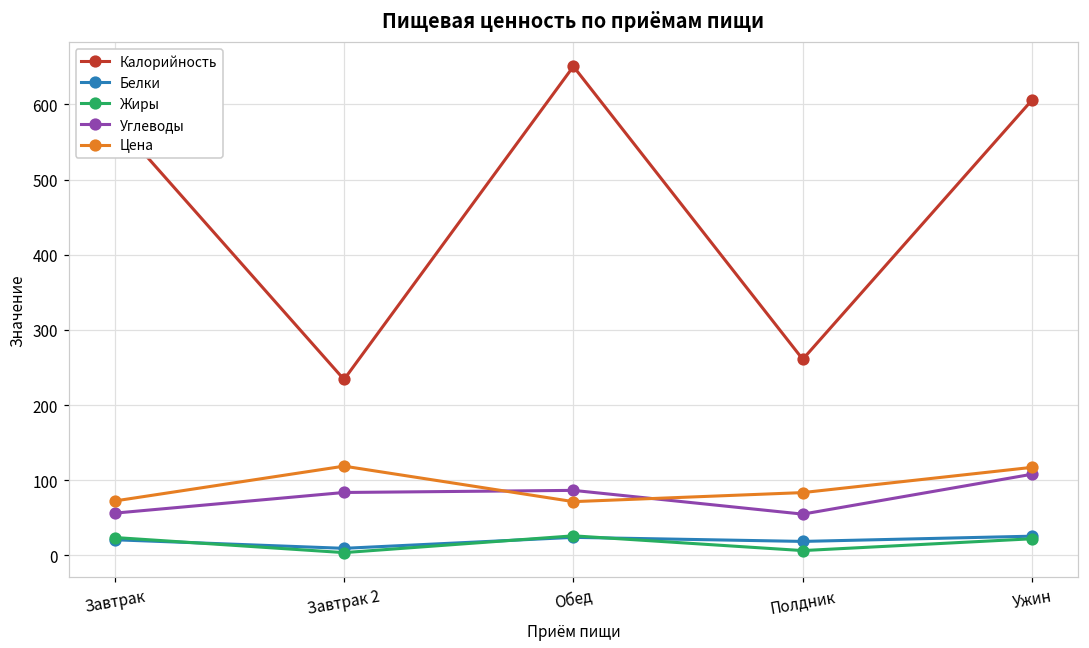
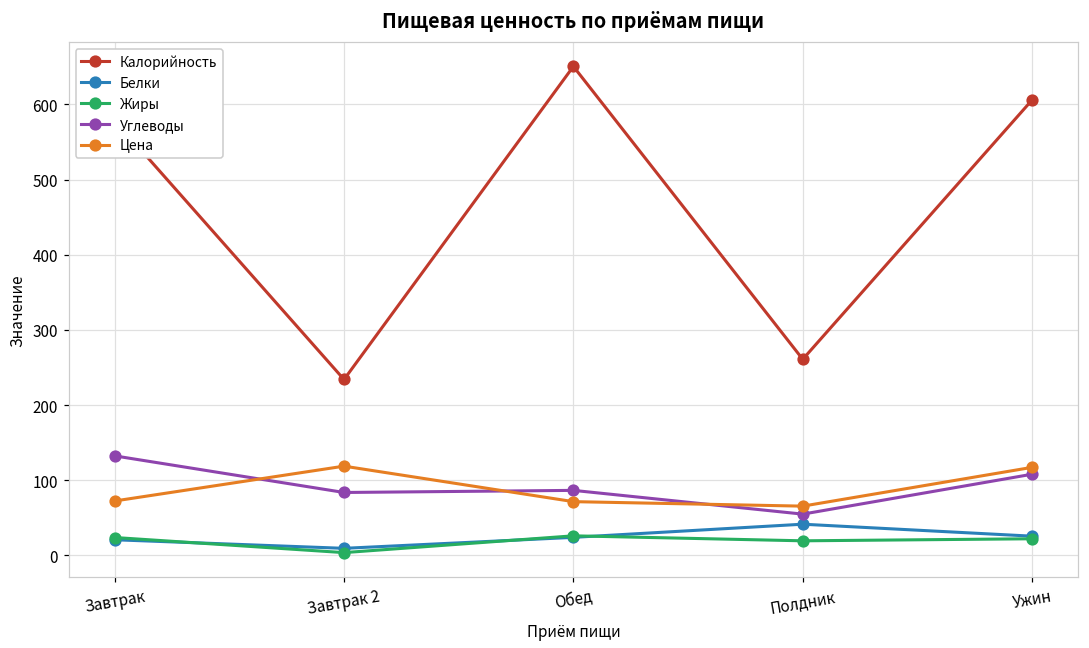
  {
    "Калорийность": {
      "Завтрак 2": 230,
      "Обед": 650,
      "Полдник": 260,
      "Ужин": 610
    },
    "Белки": {
      "Завтрак 2": 10,
-     "Полдник": 20
+     "Полдник": 40
    },
    "Жиры": {
      "Завтрак 2": 0,
-     "Полдник": 10
+     "Полдник": 20
    },
    "Углеводы": {
-     "Завтрак": 60,
+     "Завтрак": 130,
      "Завтрак 2": 80,
      "Обед": 90,
      "Полдник": 60,
      "Ужин": 110
    },
    "Цена": {
      "Завтрак": 70,
      "Завтрак 2": 120,
      "Обед": 70,
-     "Полдник": 80,
+     "Полдник": 70,
      "Ужин": 120
    }
  }
